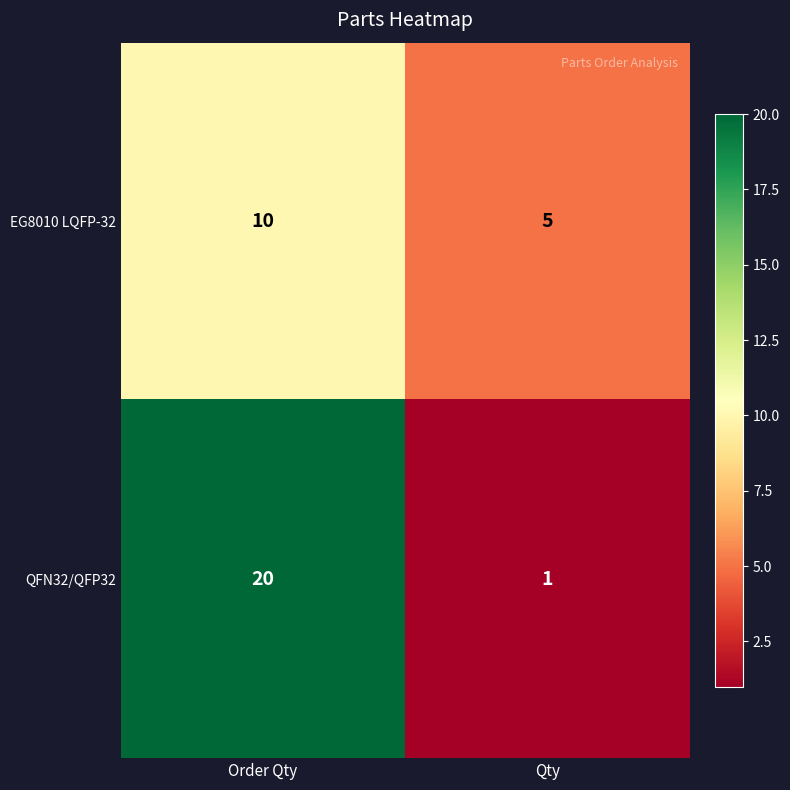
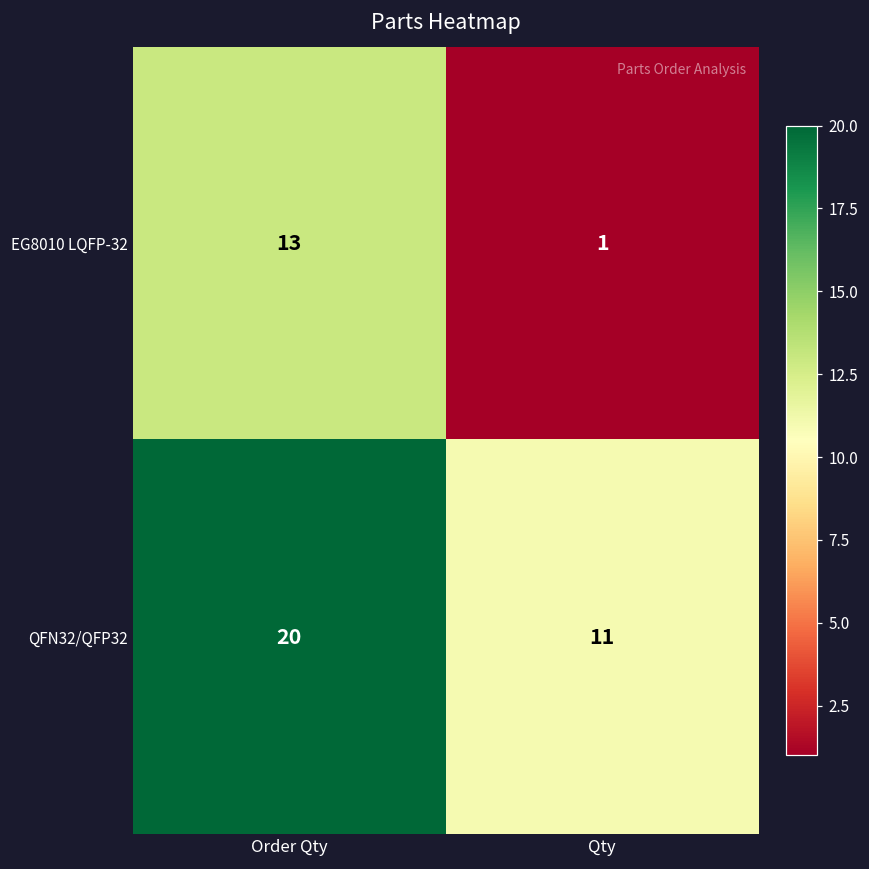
  {
    "EG8010 LQFP-32": {
-     "Order Qty": 10,
-     "Qty": 5
+     "Order Qty": 13,
+     "Qty": 1
    },
    "QFN32/QFP32": {
      "Order Qty": 20,
-     "Qty": 1
+     "Qty": 11
    }
  }
